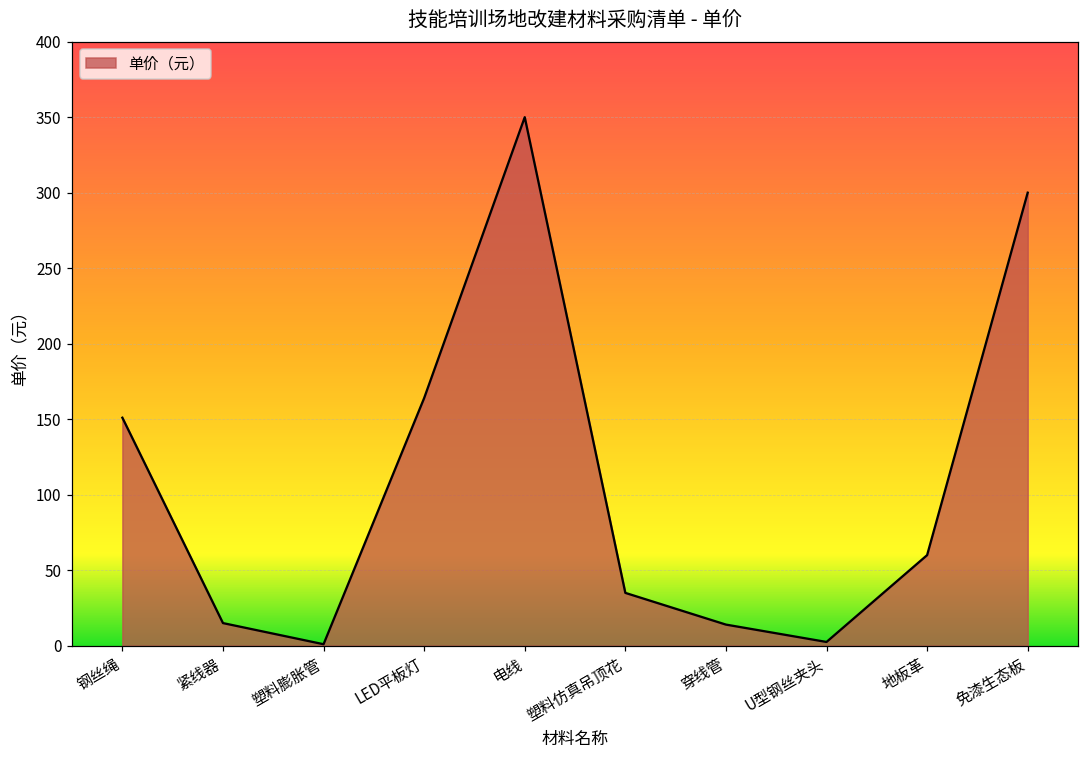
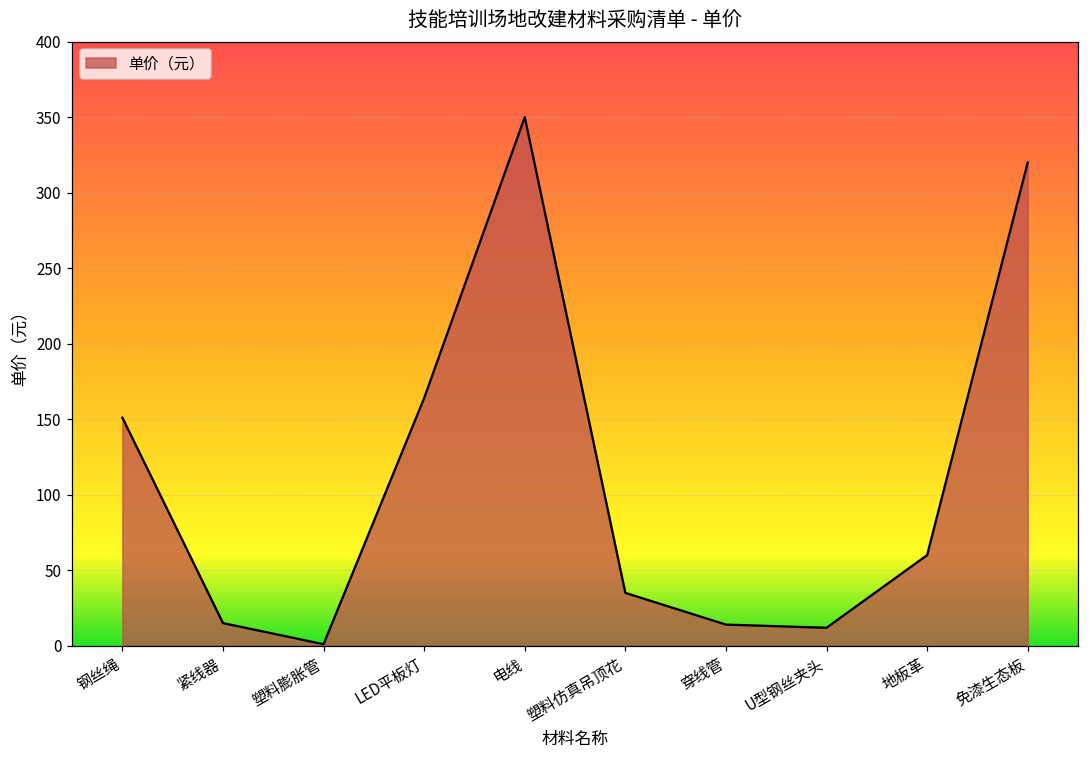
  {
    "钢丝绳": 151,
    "紧线器": 15,
    "塑料膨胀管": 1,
    "LED平板灯": 164,
    "电线": 350,
    "塑料仿真吊顶花": 35,
    "穿线管": 14,
-   "U型钢丝夹头": 3,
+   "U型钢丝夹头": 12,
    "地板革": 60,
-   "免漆生态板": 300
+   "免漆生态板": 320
  }
